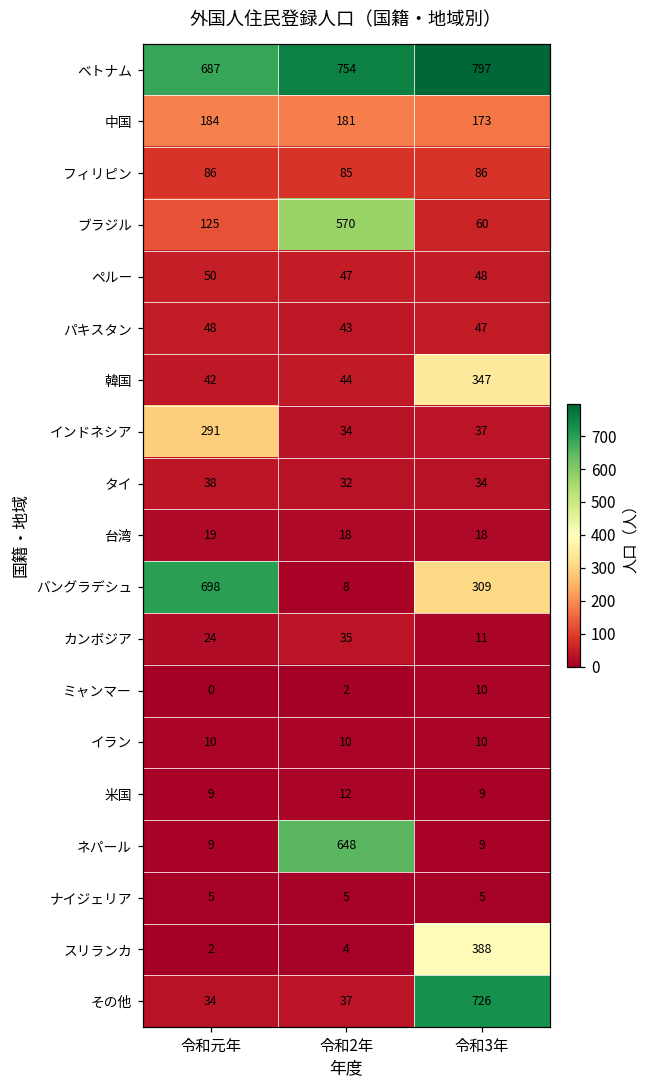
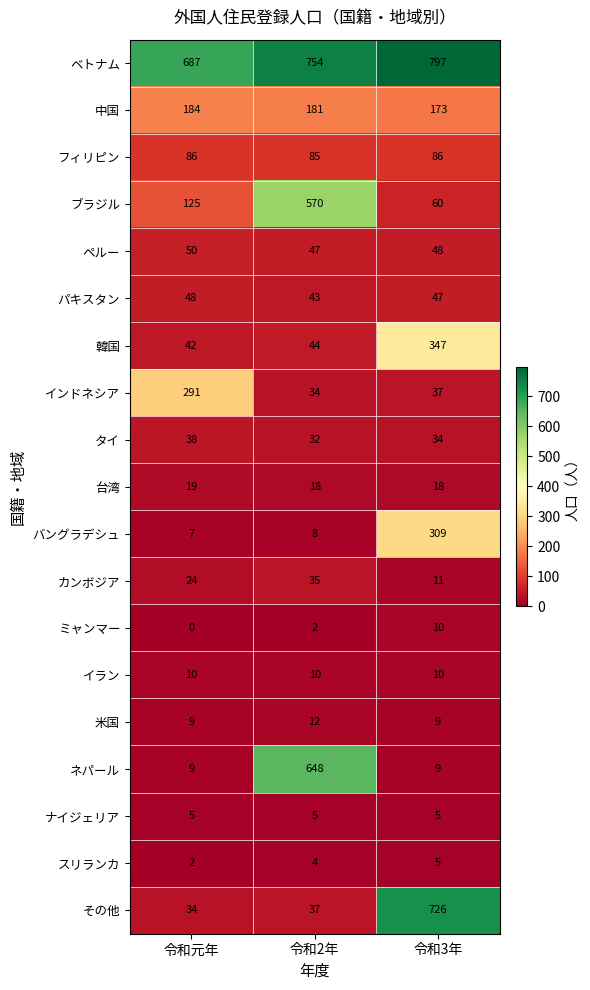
  {
    "ベトナム": {
      "令和元年": 687,
      "令和2年": 754,
      "令和3年": 797
    },
    "中国": {
      "令和元年": 184,
      "令和2年": 181,
      "令和3年": 173
    },
    "フィリピン": {
      "令和元年": 86,
      "令和2年": 85,
      "令和3年": 86
    },
    "ブラジル": {
      "令和元年": 125,
      "令和2年": 570,
      "令和3年": 60
    },
    "ペルー": {
      "令和元年": 50,
      "令和2年": 47,
      "令和3年": 48
    },
    "パキスタン": {
      "令和元年": 48,
      "令和2年": 43,
      "令和3年": 47
    },
    "韓国": {
      "令和元年": 42,
      "令和2年": 44,
      "令和3年": 347
    },
    "インドネシア": {
      "令和元年": 291,
      "令和2年": 34,
      "令和3年": 37
    },
    "タイ": {
      "令和元年": 38,
      "令和2年": 32,
      "令和3年": 34
    },
    "台湾": {
      "令和元年": 19,
      "令和2年": 18,
      "令和3年": 18
    },
    "バングラデシュ": {
-     "令和元年": 698,
+     "令和元年": 7,
      "令和2年": 8,
      "令和3年": 309
    },
    "カンボジア": {
      "令和元年": 24,
      "令和2年": 35,
      "令和3年": 11
    },
    "ミャンマー": {
      "令和元年": 0,
      "令和2年": 2,
      "令和3年": 10
    },
    "イラン": {
      "令和元年": 10,
      "令和2年": 10,
      "令和3年": 10
    },
    "米国": {
      "令和元年": 9,
      "令和2年": 12,
      "令和3年": 9
    },
    "ネパール": {
      "令和元年": 9,
      "令和2年": 648,
      "令和3年": 9
    },
    "ナイジェリア": {
      "令和元年": 5,
      "令和2年": 5,
      "令和3年": 5
    },
    "スリランカ": {
      "令和元年": 2,
      "令和2年": 4,
-     "令和3年": 388
+     "令和3年": 5
    },
    "その他": {
      "令和元年": 34,
      "令和2年": 37,
      "令和3年": 726
    }
  }
